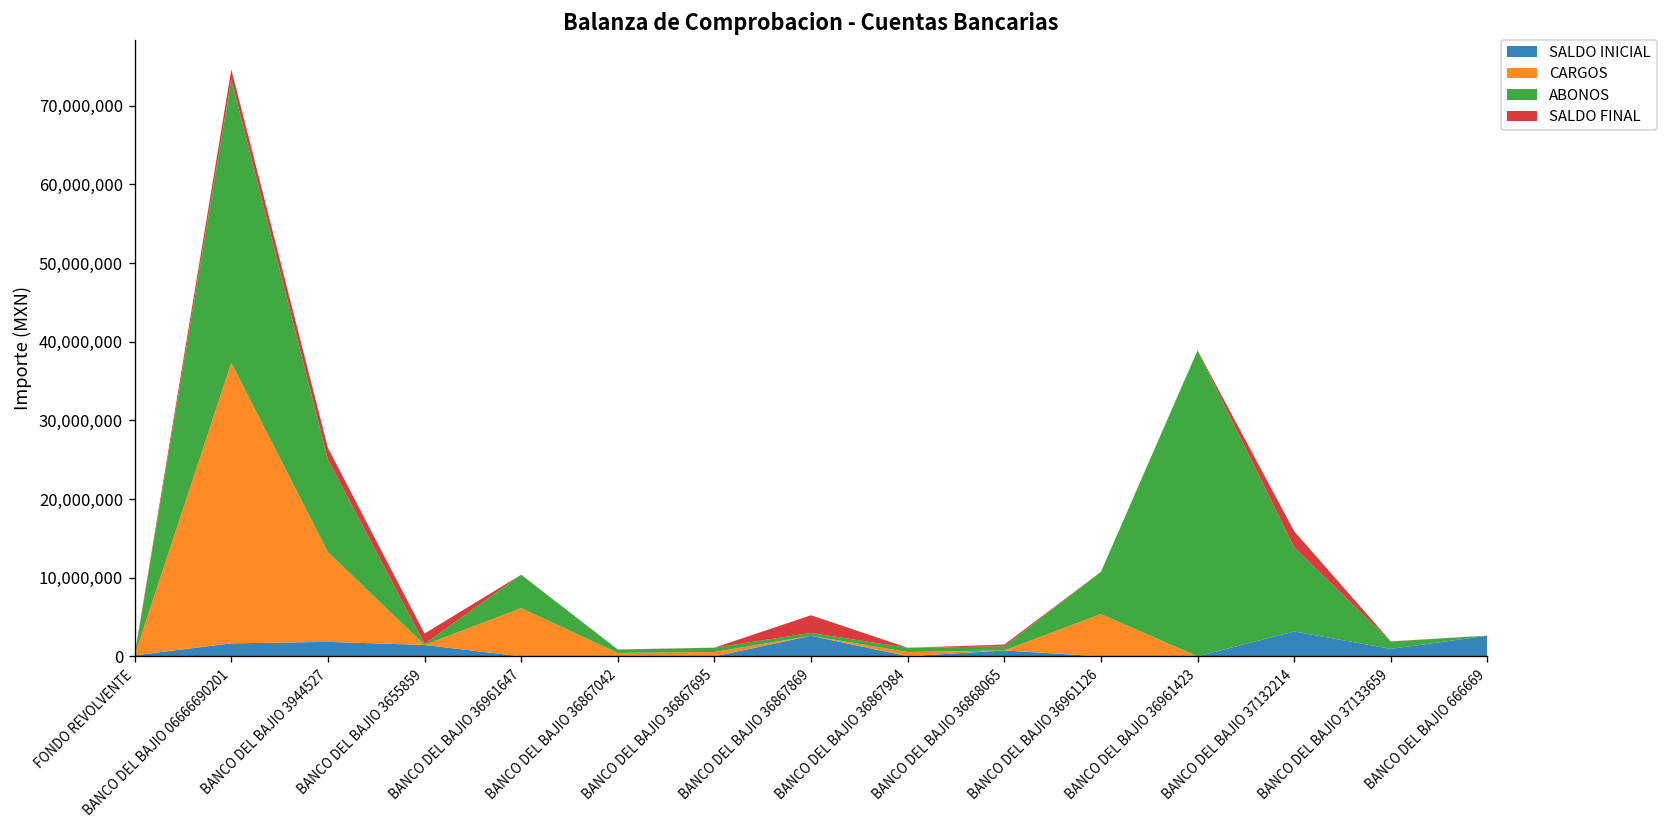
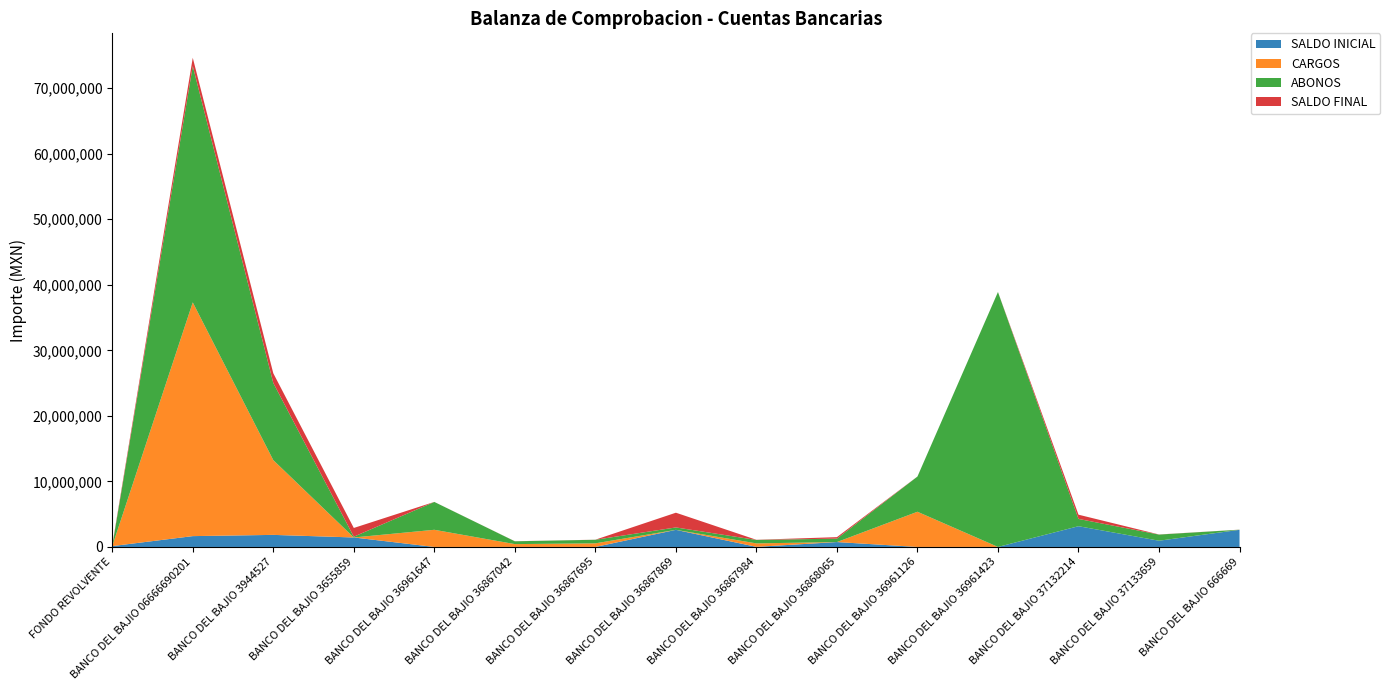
  {
    "SALDO INICIAL": {
      "BANCO DEL BAJIO 06666690201": "2,000,000",
      "BANCO DEL BAJIO 3944527": "2,000,000"
    },
    "CARGOS": {
      "BANCO DEL BAJIO 06666690201": "36,000,000",
      "BANCO DEL BAJIO 3944527": "11,000,000",
-     "BANCO DEL BAJIO 36961647": "6,000,000",
+     "BANCO DEL BAJIO 36961647": "3,000,000",
      "BANCO DEL BAJIO 36867042": "0",
      "BANCO DEL BAJIO 36867695": "1,000,000",
      "BANCO DEL BAJIO 36867984": "1,000,000",
      "BANCO DEL BAJIO 36961126": "5,000,000"
    },
    "ABONOS": {
      "BANCO DEL BAJIO 06666690201": "36,000,000",
      "BANCO DEL BAJIO 3944527": "12,000,000",
-     "BANCO DEL BAJIO 37132214": "11,000,000"
+     "BANCO DEL BAJIO 37132214": "1,000,000"
    },
    "SALDO FINAL": {
      "BANCO DEL BAJIO 06666690201": "1,000,000",
      "BANCO DEL BAJIO 3944527": "1,000,000",
      "BANCO DEL BAJIO 3655859": "1,000,000",
      "BANCO DEL BAJIO 36867869": "2,000,000",
-     "BANCO DEL BAJIO 37132214": "2,000,000"
+     "BANCO DEL BAJIO 37132214": "1,000,000"
    }
  }
